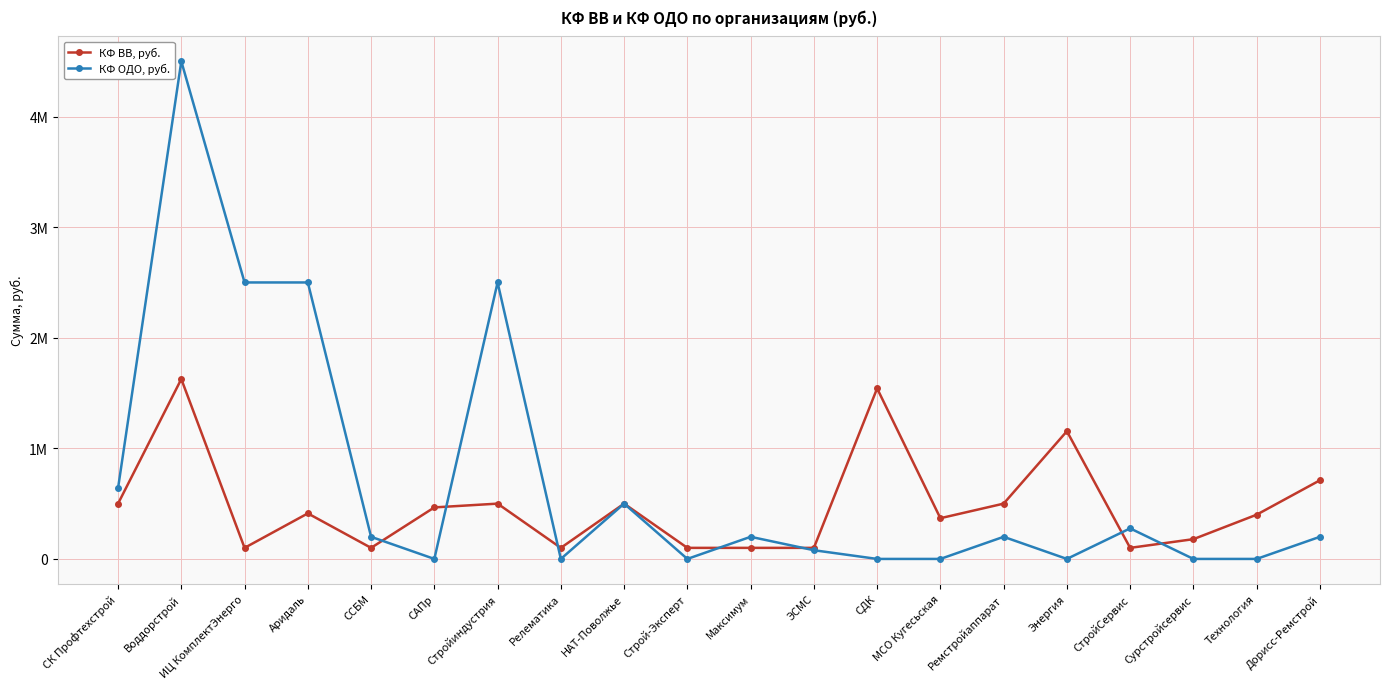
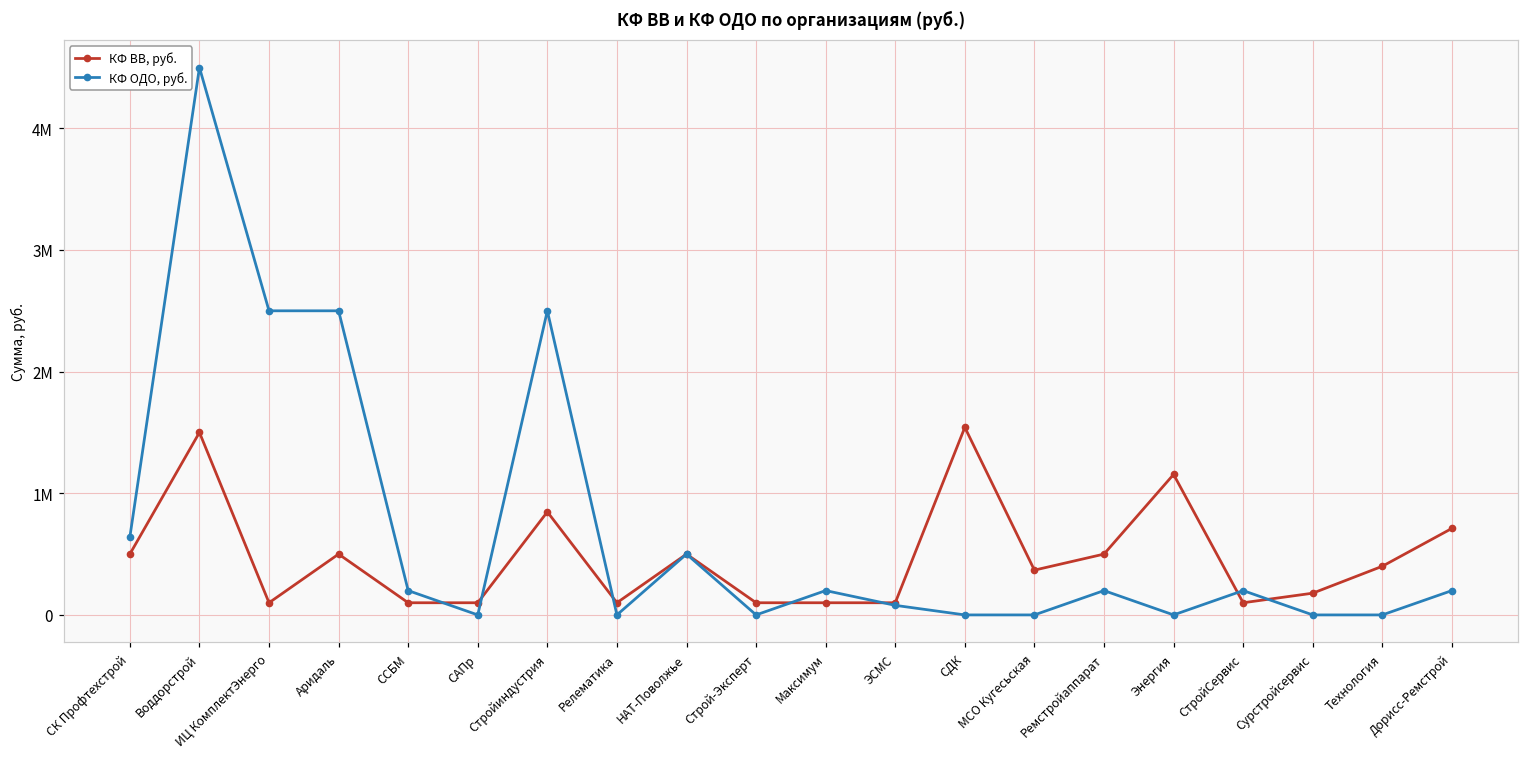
  {
    "КФ ВВ, руб.": {
      "СК Профтехстрой": 500000,
-     "Воддорстрой": 1630000,
+     "Воддорстрой": 1500000,
      "ИЦ КомплектЭнерго": 100000,
-     "Аридаль": 410000,
+     "Аридаль": 500000,
      "ССБМ": 100000,
-     "САПр": 470000,
-     "Стройиндустрия": 500000,
+     "САПр": 100000,
+     "Стройиндустрия": 850000,
      "Релематика": 100000,
      "Строй-Эксперт": 100000,
      "Максимум": 100000,
      "СДК": 1540000,
      "МСО Кугесьская": 370000,
      "Ремстройаппарат": 500000,
      "Энергия": 1150000,
      "СтройСервис": 100000,
      "Сурстройсервис": 180000,
      "Технология": 400000,
      "Дорисс-Ремстрой": 710000
    },
    "КФ ОДО, руб.": {
      "СК Профтехстрой": 640000,
      "Воддорстрой": 4500000,
      "ИЦ КомплектЭнерго": 2500000,
      "Аридаль": 2500000,
      "ССБМ": 200000,
      "САПр": 0,
      "Стройиндустрия": 2500000,
      "Релематика": 0,
      "Строй-Эксперт": 0,
      "Максимум": 200000,
      "СДК": 0,
      "МСО Кугесьская": 0,
      "Ремстройаппарат": 200000,
      "Энергия": 0,
-     "СтройСервис": 280000,
+     "СтройСервис": 200000,
      "Сурстройсервис": 0,
      "Технология": 0,
      "Дорисс-Ремстрой": 200000
    }
  }
